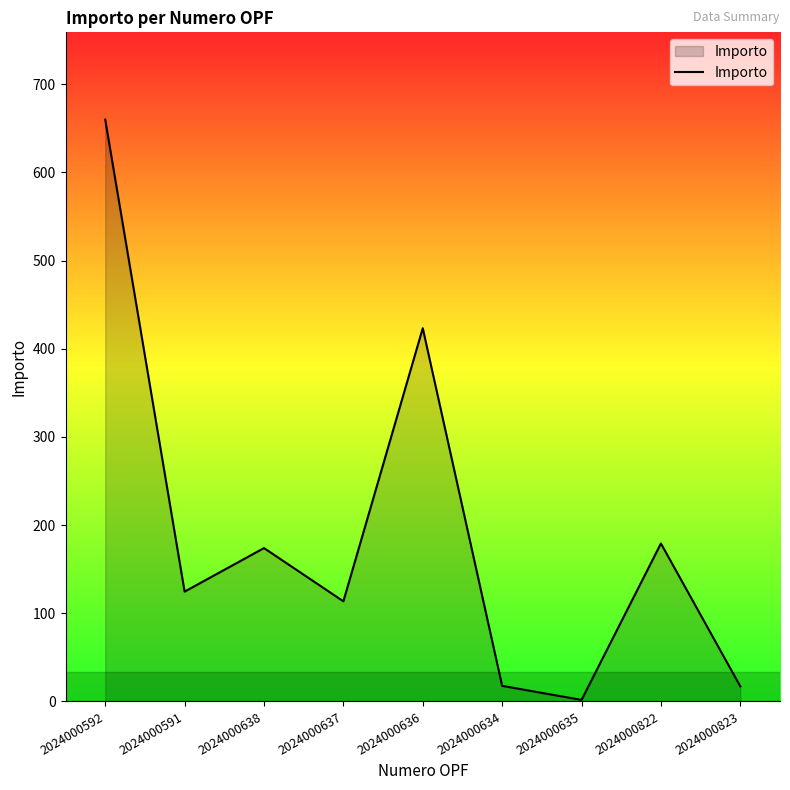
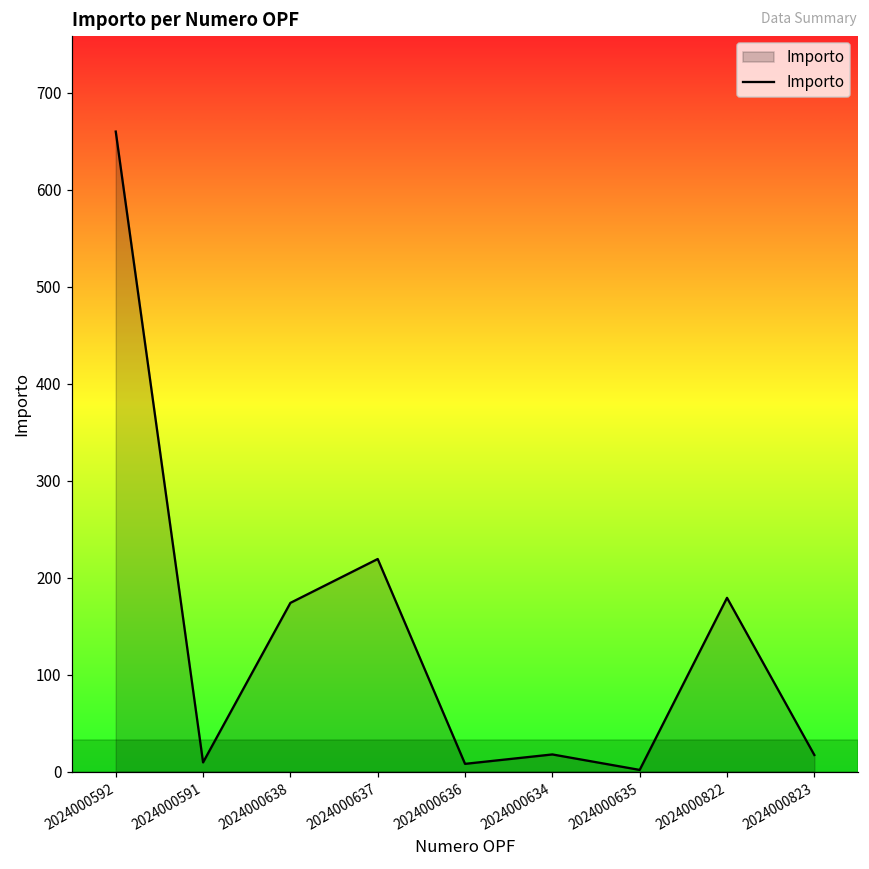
  {
    "2024000592": 660,
-   "2024000591": 120,
+   "2024000591": 10,
    "2024000638": 170,
-   "2024000637": 110,
-   "2024000636": 420,
+   "2024000637": 220,
+   "2024000636": 10,
    "2024000634": 20,
    "2024000635": 0,
    "2024000822": 180,
    "2024000823": 20
  }
